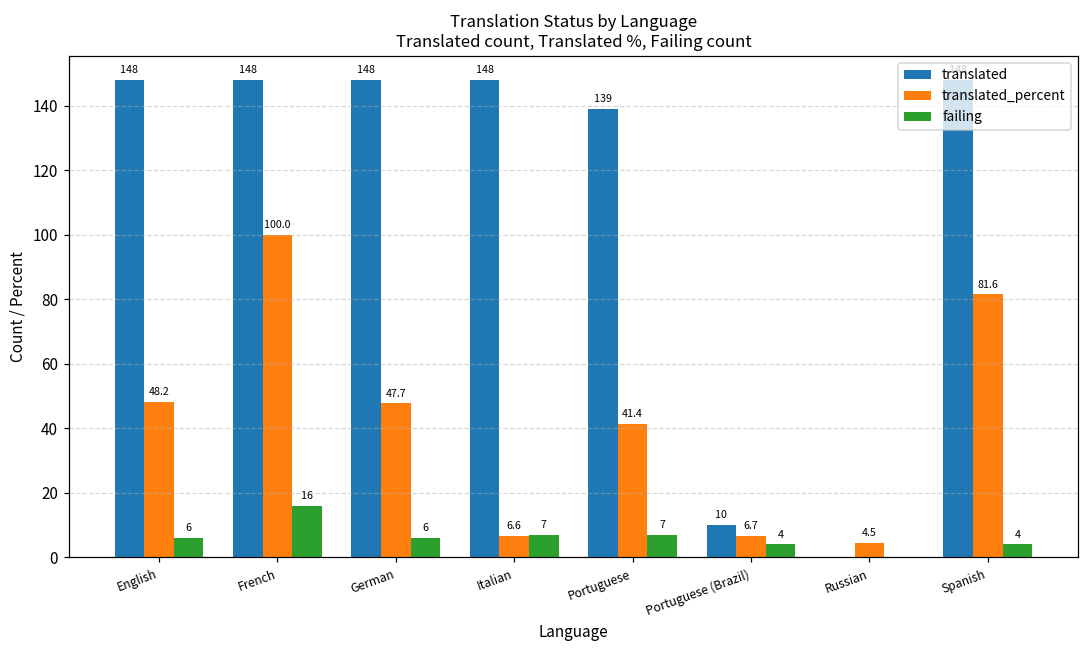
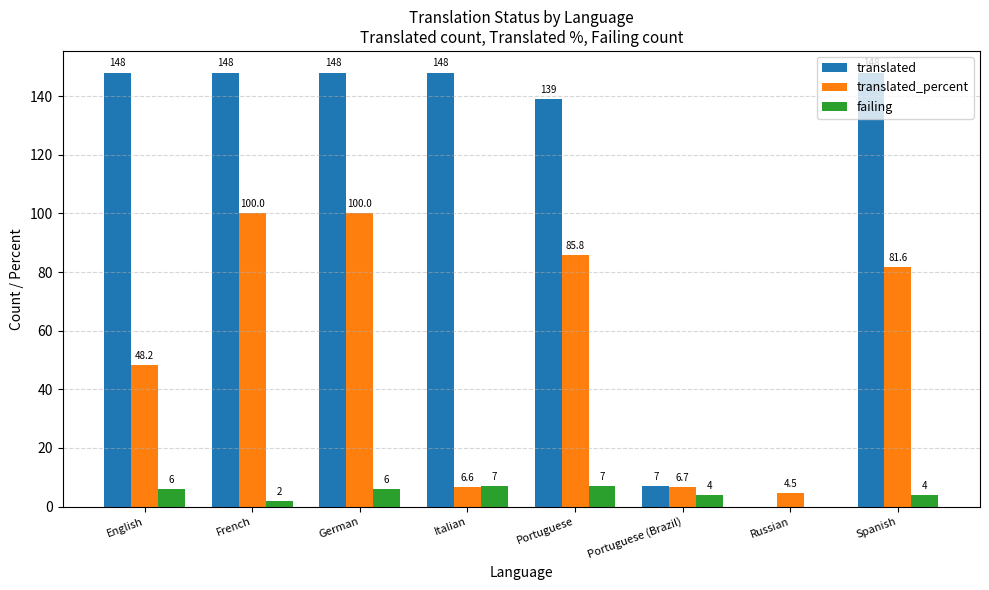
  {
    "translated": {
      "English": 148,
      "French": 148,
      "German": 148,
      "Italian": 148,
      "Portuguese": 139,
-     "Portuguese (Brazil)": 10
+     "Portuguese (Brazil)": 7
    },
    "translated_percent": {
      "English": 48.2,
      "French": 100.0,
-     "German": 47.7,
+     "German": 100.0,
      "Italian": 6.6,
-     "Portuguese": 41.4,
+     "Portuguese": 85.8,
      "Portuguese (Brazil)": 6.7,
      "Russian": 4.5,
      "Spanish": 81.6
    },
    "failing": {
      "English": 6,
-     "French": 16,
+     "French": 2,
      "German": 6,
      "Italian": 7,
      "Portuguese": 7,
      "Portuguese (Brazil)": 4,
      "Spanish": 4
    }
  }
